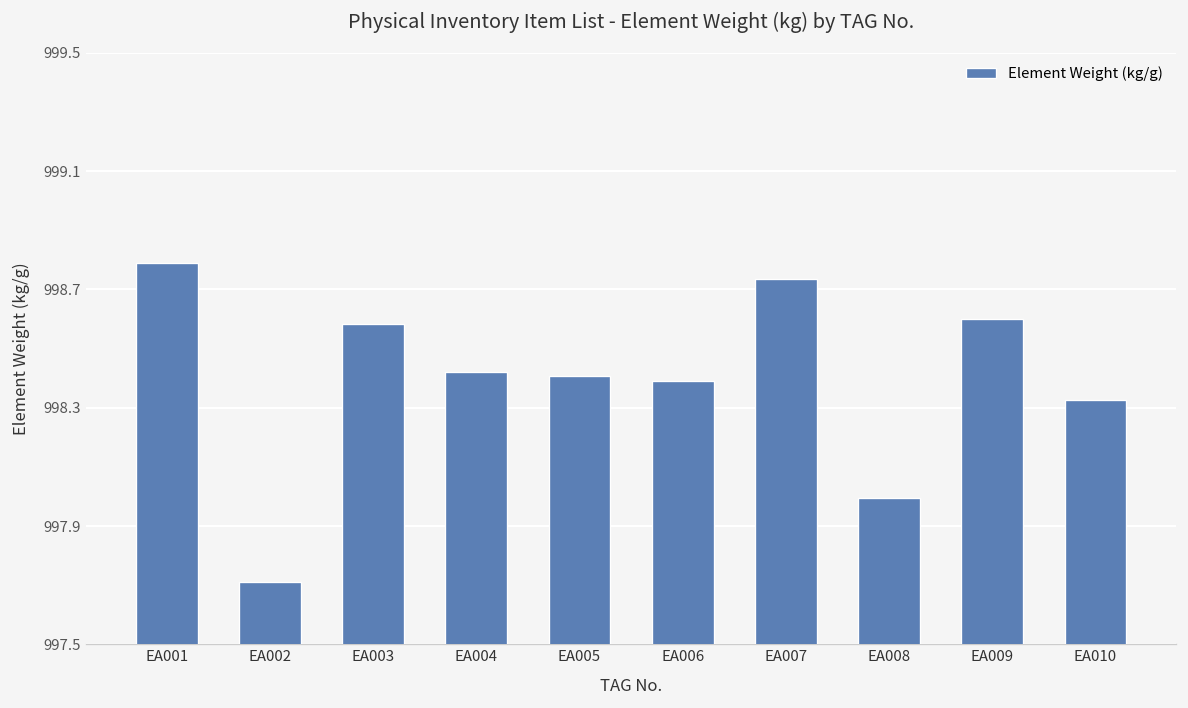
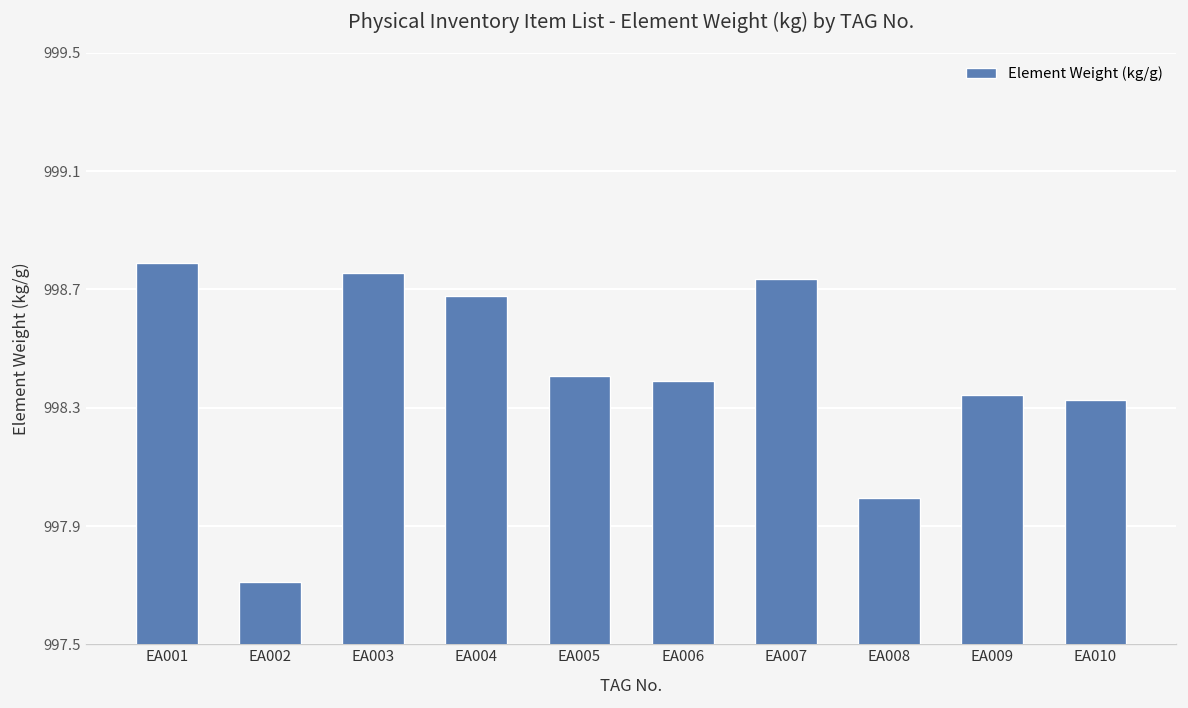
  {
    "EA001": 998.79,
    "EA002": 997.71,
-   "EA003": 998.58,
-   "EA004": 998.42,
+   "EA003": 998.76,
+   "EA004": 998.68,
    "EA005": 998.41,
    "EA006": 998.39,
    "EA007": 998.73,
    "EA008": 998.00,
-   "EA009": 998.60,
+   "EA009": 998.34,
    "EA010": 998.33
  }
